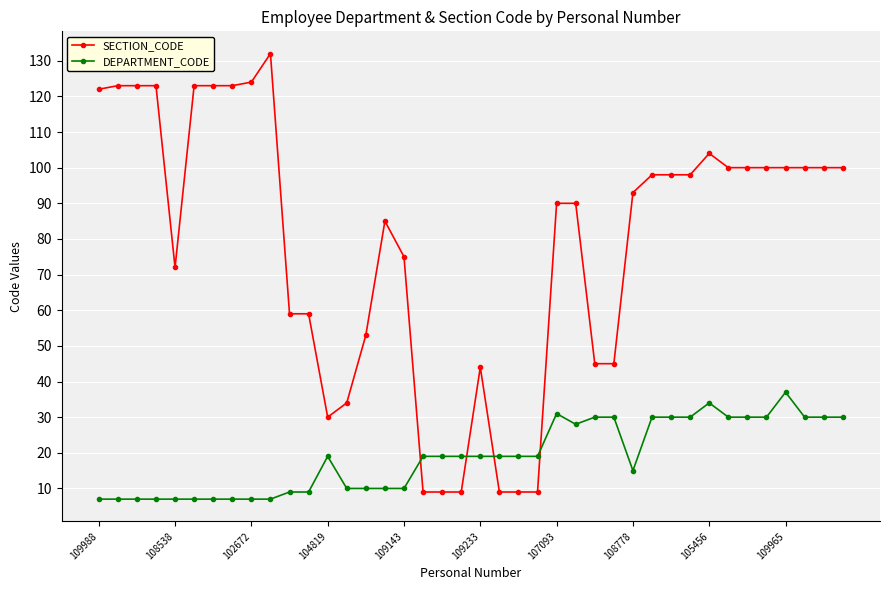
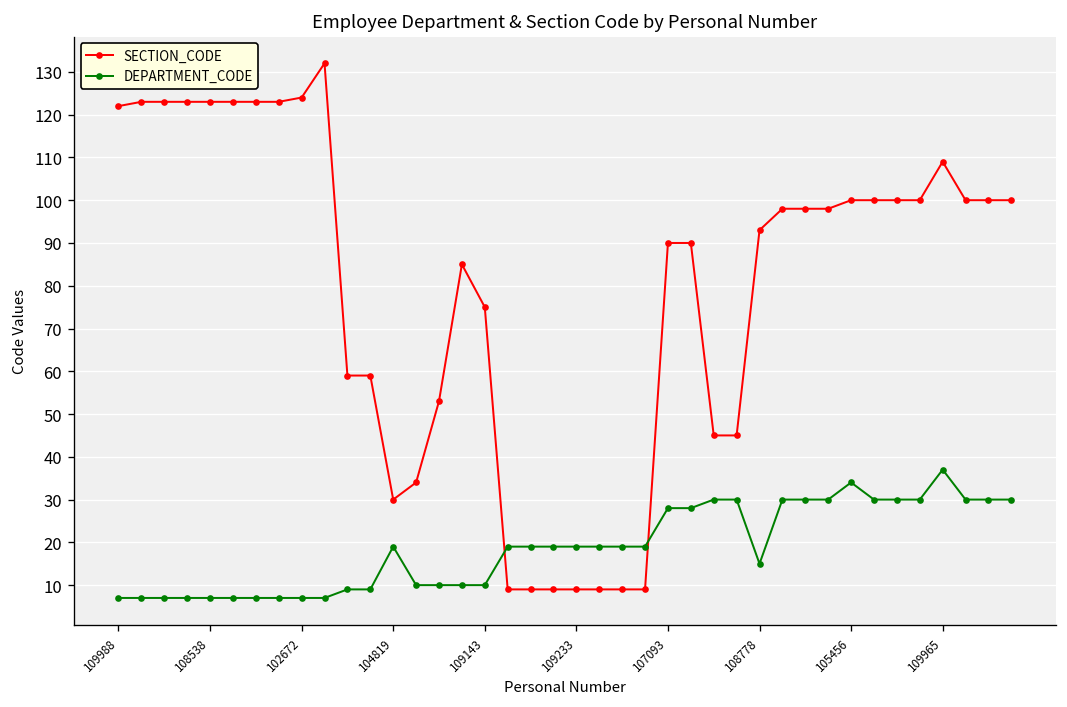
  {
    "SECTION_CODE": {
      "109988": 122,
-     "108538": 72,
+     "108538": 123,
      "102672": 124,
      "104819": 30,
      "109143": 75,
-     "109233": 44,
+     "109233": 9,
      "107093": 90,
      "108778": 93,
-     "105456": 104,
-     "109965": 100
+     "105456": 100,
+     "109965": 109
    },
    "DEPARTMENT_CODE": {
      "109988": 7,
      "108538": 7,
      "102672": 7,
      "104819": 19,
      "109143": 10,
      "109233": 19,
-     "107093": 31,
+     "107093": 28,
      "108778": 15,
      "105456": 34,
      "109965": 37
    }
  }
